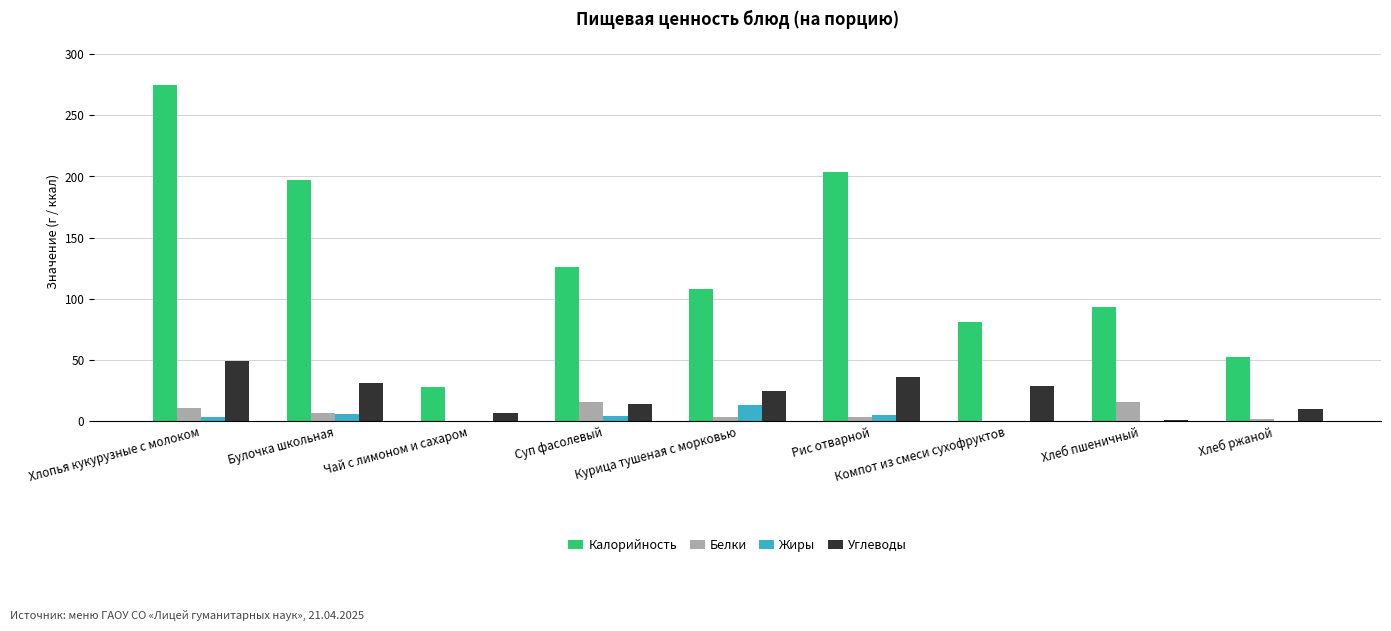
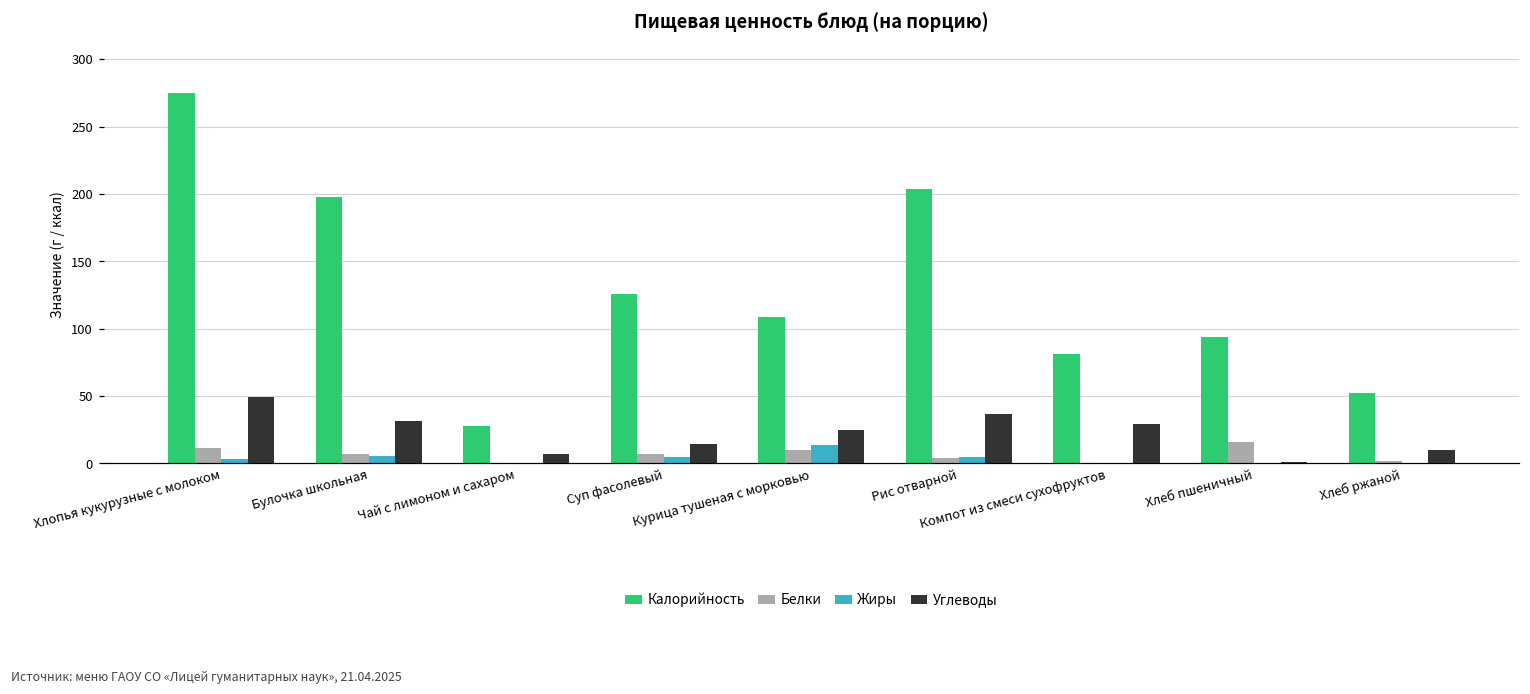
  {
    "Калорийность": {
      "Хлопья кукурузные с молоком": 275,
      "Булочка школьная": 198,
      "Чай с лимоном и сахаром": 28,
      "Суп фасолевый": 126,
      "Курица тушеная с морковью": 108,
      "Рис отварной": 204,
      "Компот из смеси сухофруктов": 81,
      "Хлеб пшеничный": 94,
      "Хлеб ржаной": 52
    },
    "Белки": {
      "Хлопья кукурузные с молоком": 11,
      "Булочка школьная": 7,
-     "Суп фасолевый": 15,
-     "Курица тушеная с морковью": 4,
+     "Суп фасолевый": 7,
+     "Курица тушеная с морковью": 10,
      "Рис отварной": 4,
      "Хлеб пшеничный": 16
    },
    "Жиры": {
      "Хлопья кукурузные с молоком": 4,
      "Булочка школьная": 6,
      "Чай с лимоном и сахаром": 0,
      "Суп фасолевый": 5,
      "Курица тушеная с морковью": 14,
      "Рис отварной": 5,
      "Компот из смеси сухофруктов": 0
    },
    "Углеводы": {
      "Хлопья кукурузные с молоком": 49,
      "Булочка школьная": 31,
      "Чай с лимоном и сахаром": 7,
      "Суп фасолевый": 14,
      "Курица тушеная с морковью": 24,
      "Рис отварной": 37,
      "Компот из смеси сухофруктов": 29,
      "Хлеб ржаной": 10
    }
  }
